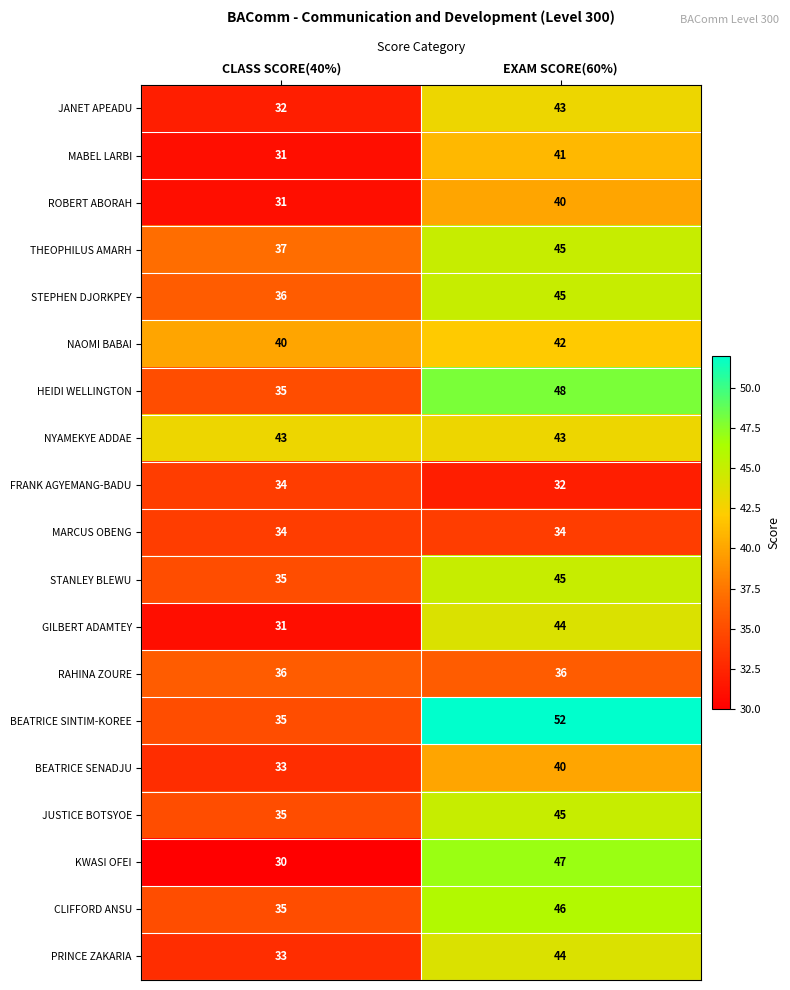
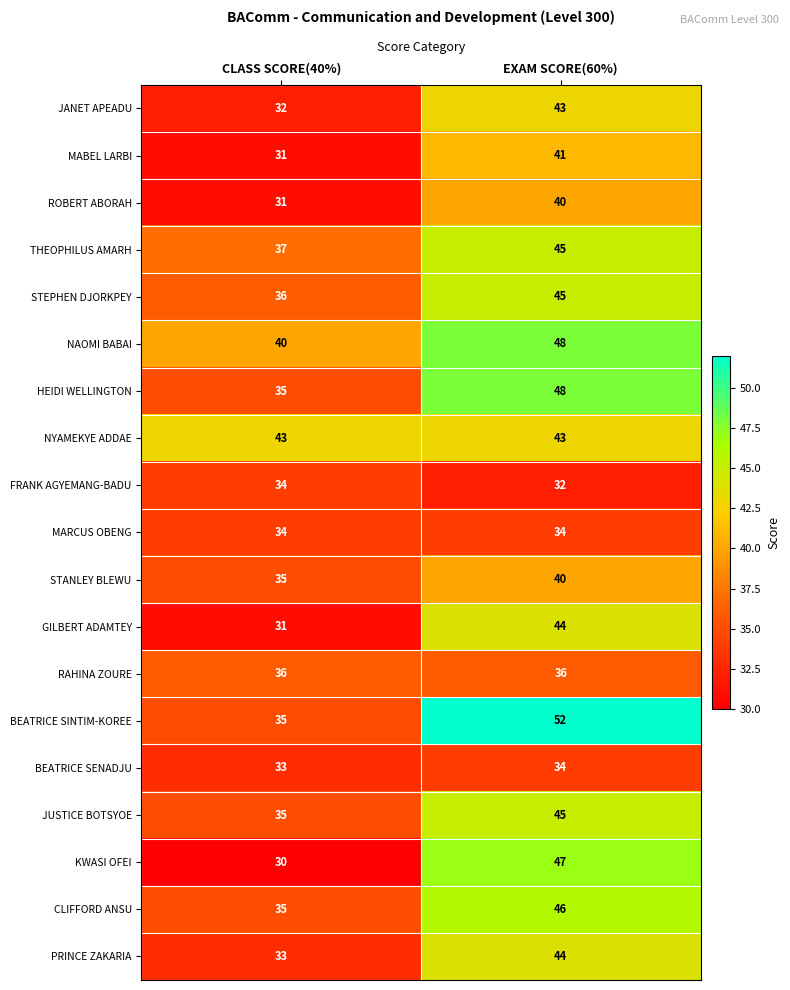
  {
    "JANET APEADU": {
      "CLASS SCORE(40%)": 32,
      "EXAM SCORE(60%)": 43
    },
    "MABEL LARBI": {
      "CLASS SCORE(40%)": 31,
      "EXAM SCORE(60%)": 41
    },
    "ROBERT ABORAH": {
      "CLASS SCORE(40%)": 31,
      "EXAM SCORE(60%)": 40
    },
    "THEOPHILUS AMARH": {
      "CLASS SCORE(40%)": 37,
      "EXAM SCORE(60%)": 45
    },
    "STEPHEN DJORKPEY": {
      "CLASS SCORE(40%)": 36,
      "EXAM SCORE(60%)": 45
    },
    "NAOMI BABAI": {
      "CLASS SCORE(40%)": 40,
-     "EXAM SCORE(60%)": 42
+     "EXAM SCORE(60%)": 48
    },
    "HEIDI WELLINGTON": {
      "CLASS SCORE(40%)": 35,
      "EXAM SCORE(60%)": 48
    },
    "NYAMEKYE ADDAE": {
      "CLASS SCORE(40%)": 43,
      "EXAM SCORE(60%)": 43
    },
    "FRANK AGYEMANG-BADU": {
      "CLASS SCORE(40%)": 34,
      "EXAM SCORE(60%)": 32
    },
    "MARCUS OBENG": {
      "CLASS SCORE(40%)": 34,
      "EXAM SCORE(60%)": 34
    },
    "STANLEY BLEWU": {
      "CLASS SCORE(40%)": 35,
-     "EXAM SCORE(60%)": 45
+     "EXAM SCORE(60%)": 40
    },
    "GILBERT ADAMTEY": {
      "CLASS SCORE(40%)": 31,
      "EXAM SCORE(60%)": 44
    },
    "RAHINA ZOURE": {
      "CLASS SCORE(40%)": 36,
      "EXAM SCORE(60%)": 36
    },
    "BEATRICE SINTIM-KOREE": {
      "CLASS SCORE(40%)": 35,
      "EXAM SCORE(60%)": 52
    },
    "BEATRICE SENADJU": {
      "CLASS SCORE(40%)": 33,
-     "EXAM SCORE(60%)": 40
+     "EXAM SCORE(60%)": 34
    },
    "JUSTICE BOTSYOE": {
      "CLASS SCORE(40%)": 35,
      "EXAM SCORE(60%)": 45
    },
    "KWASI OFEI": {
      "CLASS SCORE(40%)": 30,
      "EXAM SCORE(60%)": 47
    },
    "CLIFFORD ANSU": {
      "CLASS SCORE(40%)": 35,
      "EXAM SCORE(60%)": 46
    },
    "PRINCE ZAKARIA": {
      "CLASS SCORE(40%)": 33,
      "EXAM SCORE(60%)": 44
    }
  }
